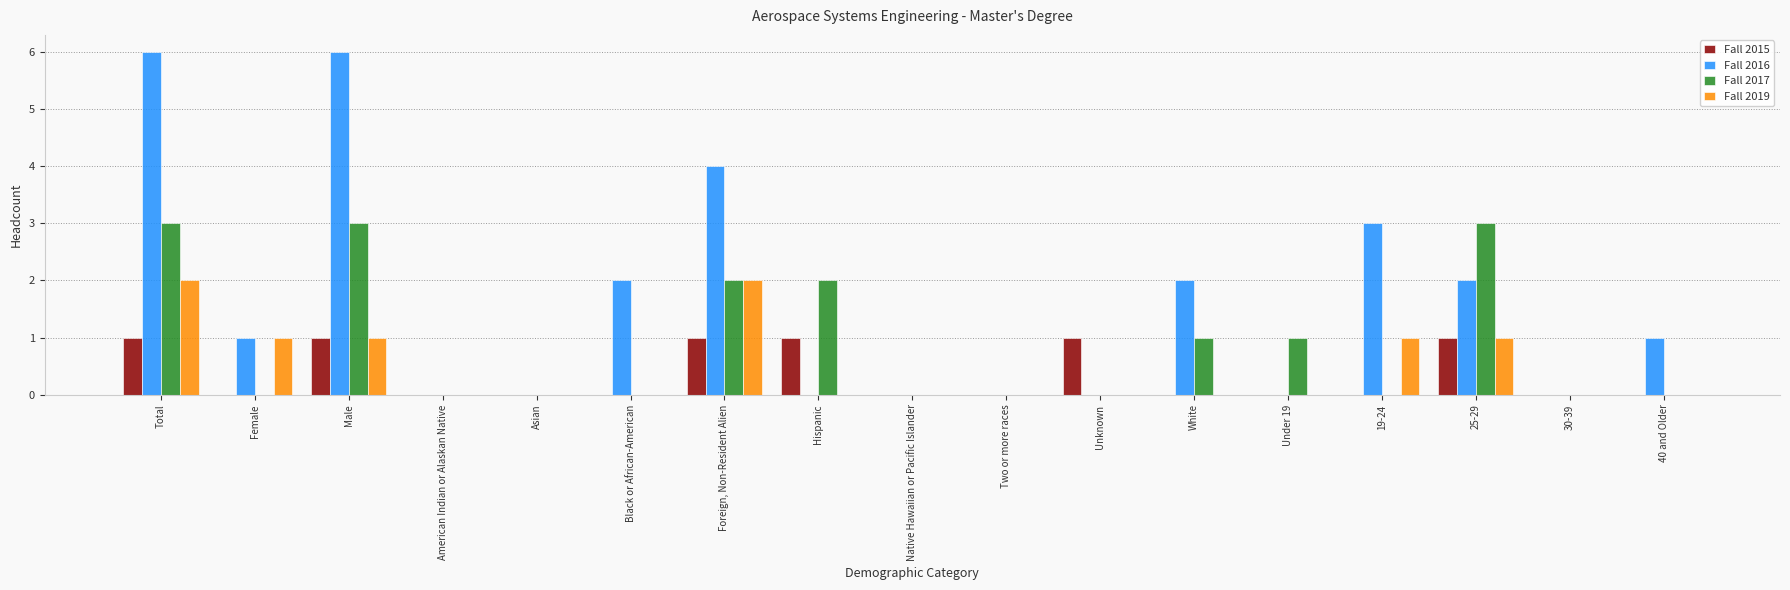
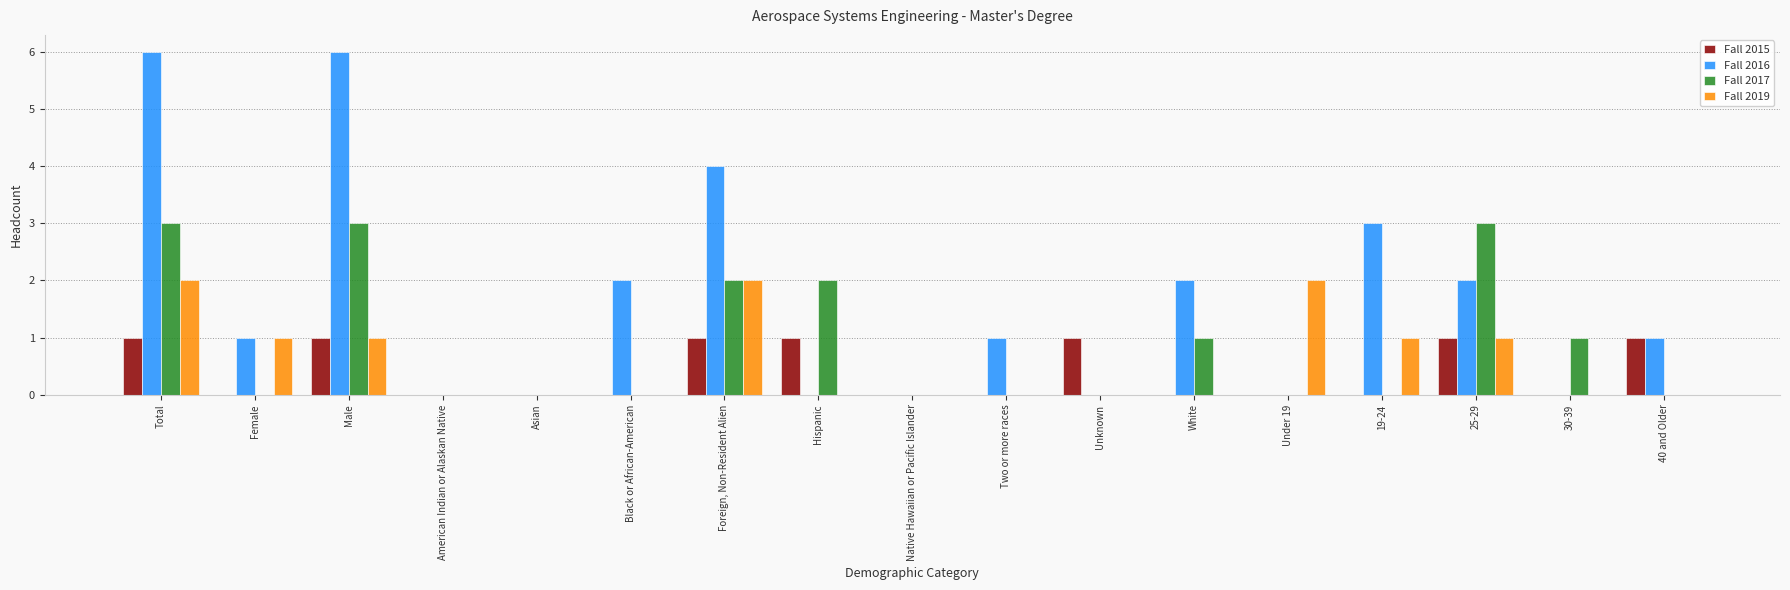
  {
    "Fall 2015": {
      "Total": 1,
      "Female": 0,
      "Male": 1,
      "American Indian or Alaskan Native": 0,
      "Asian": 0,
      "Black or African-American": 0,
      "Foreign, Non-Resident Alien": 1,
      "Hispanic": 1,
      "Native Hawaiian or Pacific Islander": 0,
      "Two or more races": 0,
      "Unknown": 1,
      "White": 0,
      "Under 19": 0,
      "19-24": 0,
      "25-29": 1,
      "30-39": 0,
-     "40 and Older": 0
+     "40 and Older": 1
    },
    "Fall 2016": {
      "Total": 6,
      "Female": 1,
      "Male": 6,
      "American Indian or Alaskan Native": 0,
      "Asian": 0,
      "Black or African-American": 2,
      "Foreign, Non-Resident Alien": 4,
      "Hispanic": 0,
      "Native Hawaiian or Pacific Islander": 0,
-     "Two or more races": 0,
+     "Two or more races": 1,
      "Unknown": 0,
      "White": 2,
      "Under 19": 0,
      "19-24": 3,
      "25-29": 2,
      "30-39": 0,
      "40 and Older": 1
    },
    "Fall 2017": {
      "Total": 3,
      "Female": 0,
      "Male": 3,
      "American Indian or Alaskan Native": 0,
      "Asian": 0,
      "Black or African-American": 0,
      "Foreign, Non-Resident Alien": 2,
      "Hispanic": 2,
      "Native Hawaiian or Pacific Islander": 0,
      "Two or more races": 0,
      "Unknown": 0,
      "White": 1,
-     "Under 19": 1,
+     "Under 19": 0,
      "19-24": 0,
      "25-29": 3,
-     "30-39": 0,
+     "30-39": 1,
      "40 and Older": 0
    },
    "Fall 2019": {
      "Total": 2,
      "Female": 1,
      "Male": 1,
      "American Indian or Alaskan Native": 0,
      "Asian": 0,
      "Black or African-American": 0,
      "Foreign, Non-Resident Alien": 2,
      "Hispanic": 0,
      "Native Hawaiian or Pacific Islander": 0,
      "Two or more races": 0,
      "Unknown": 0,
      "White": 0,
-     "Under 19": 0,
+     "Under 19": 2,
      "19-24": 1,
      "25-29": 1,
      "30-39": 0,
      "40 and Older": 0
    }
  }
